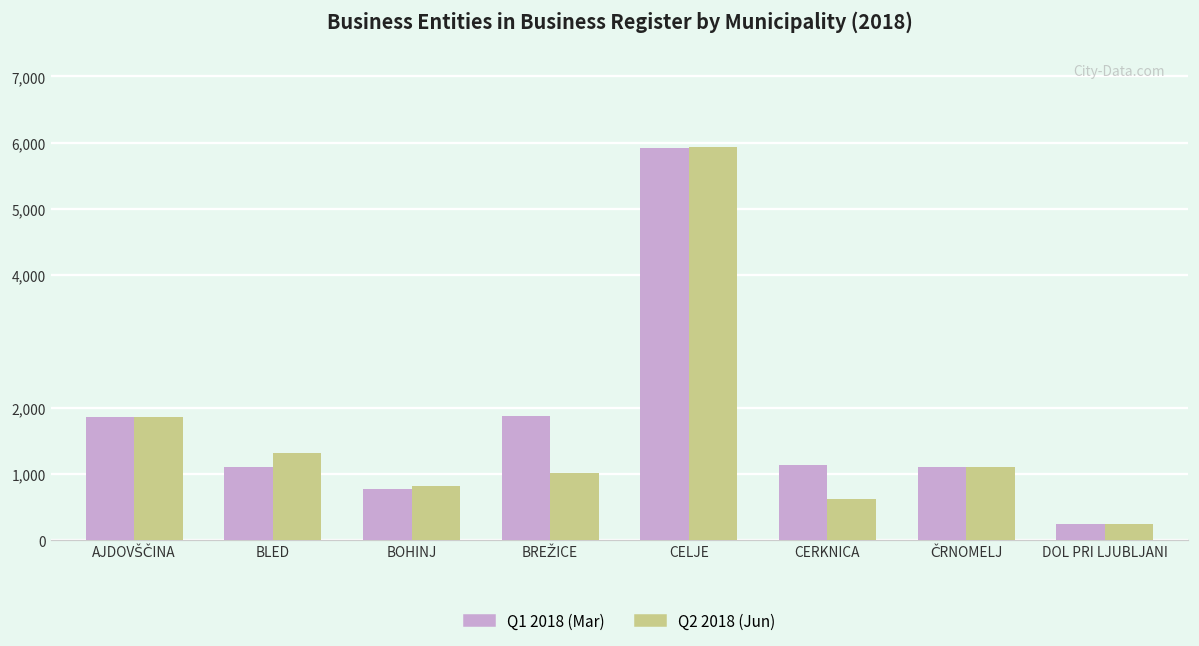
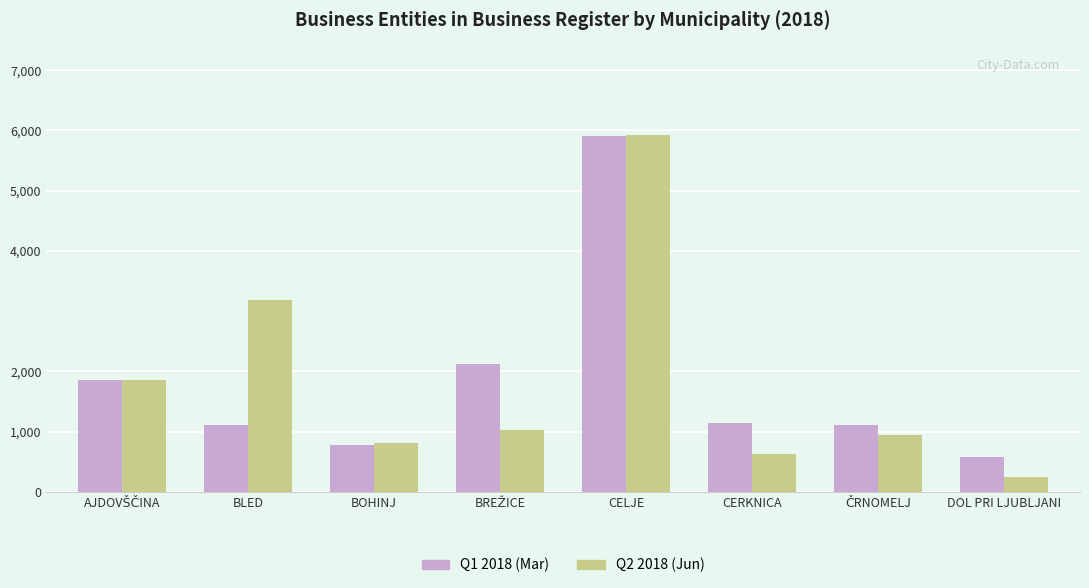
  {
    "Q1 2018 (Mar)": {
      "AJDOVŠČINA": "1,900",
      "BLED": "1,100",
      "BOHINJ": "800",
-     "BREŽICE": "1,900",
+     "BREŽICE": "2,100",
      "CELJE": "5,900",
      "CERKNICA": "1,100",
      "ČRNOMELJ": "1,100",
-     "DOL PRI LJUBLJANI": "200"
+     "DOL PRI LJUBLJANI": "600"
    },
    "Q2 2018 (Jun)": {
      "AJDOVŠČINA": "1,900",
-     "BLED": "1,300",
+     "BLED": "3,200",
      "BOHINJ": "800",
      "BREŽICE": "1,000",
      "CELJE": "5,900",
      "CERKNICA": "600",
-     "ČRNOMELJ": "1,100",
+     "ČRNOMELJ": "900",
      "DOL PRI LJUBLJANI": "200"
    }
  }
